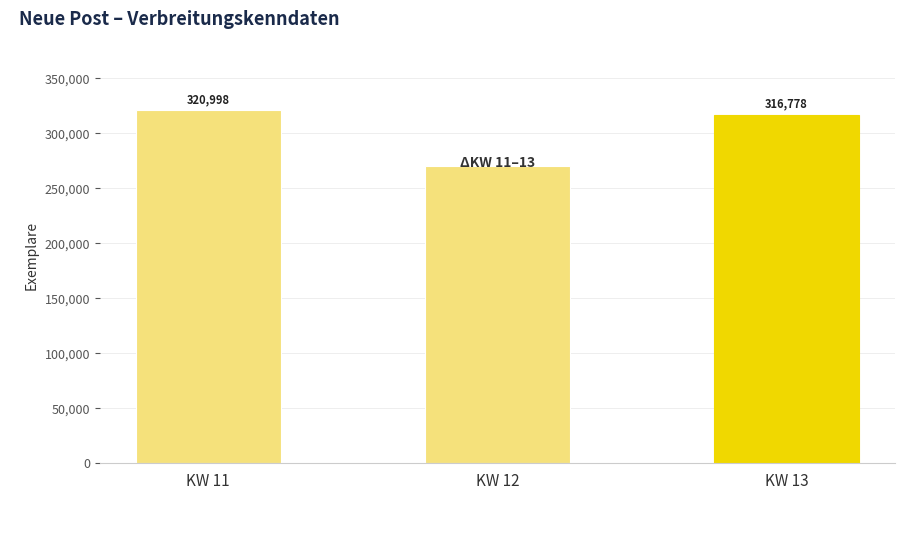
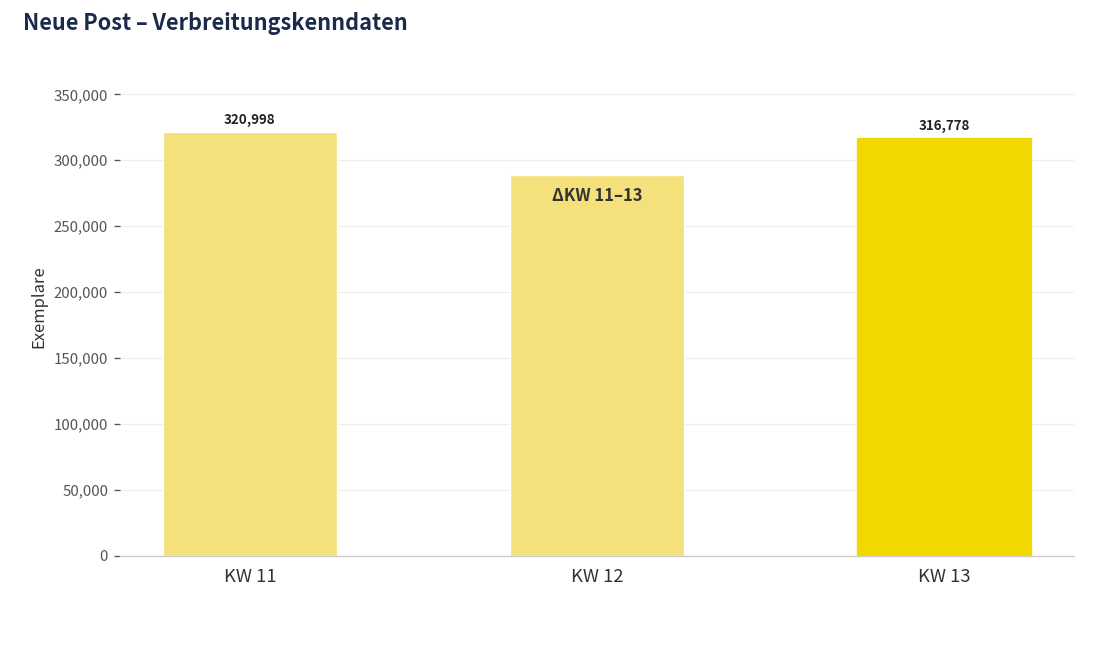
  {
-   "KW 12": "270,000"
+   "KW 12": "289,000"
  }
